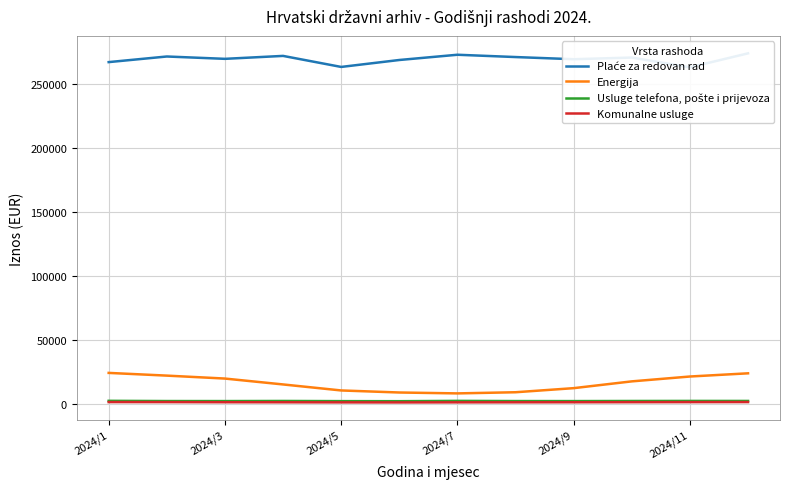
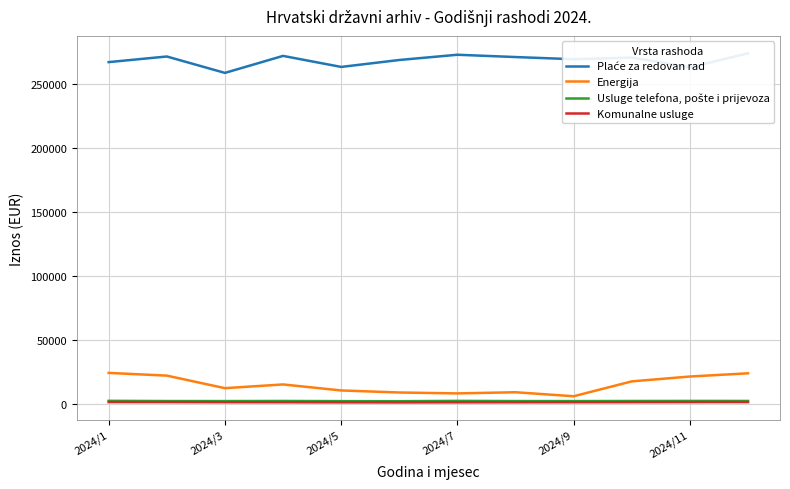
  {
    "Plaće za redovan rad": {
      "2024/1": 267000,
-     "2024/3": 270000,
+     "2024/3": 259000,
      "2024/5": 263000,
      "2024/7": 273000
    },
    "Energija": {
      "2024/1": 24000,
-     "2024/3": 20000,
+     "2024/3": 12000,
      "2024/5": 11000,
      "2024/7": 8000,
-     "2024/9": 12000,
+     "2024/9": 6000,
      "2024/11": 21000
    }
  }
